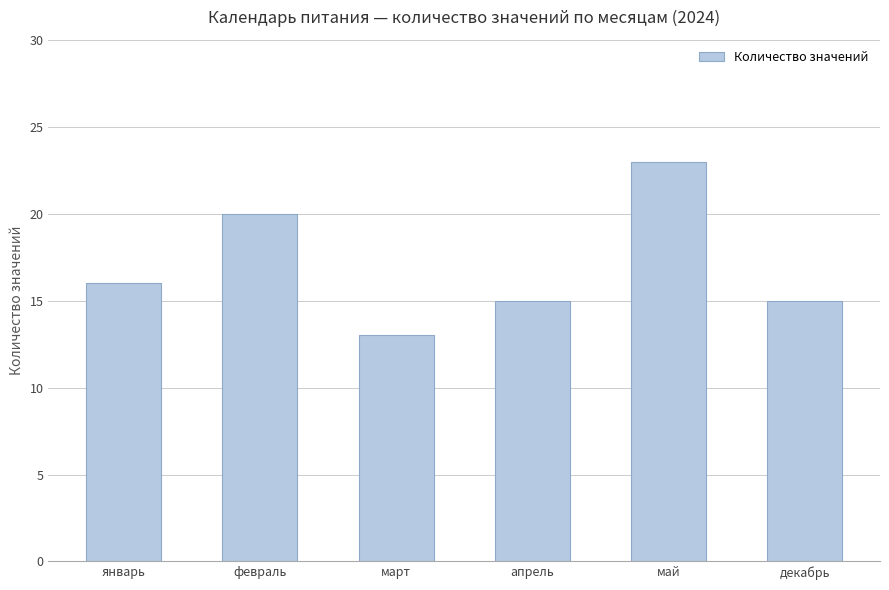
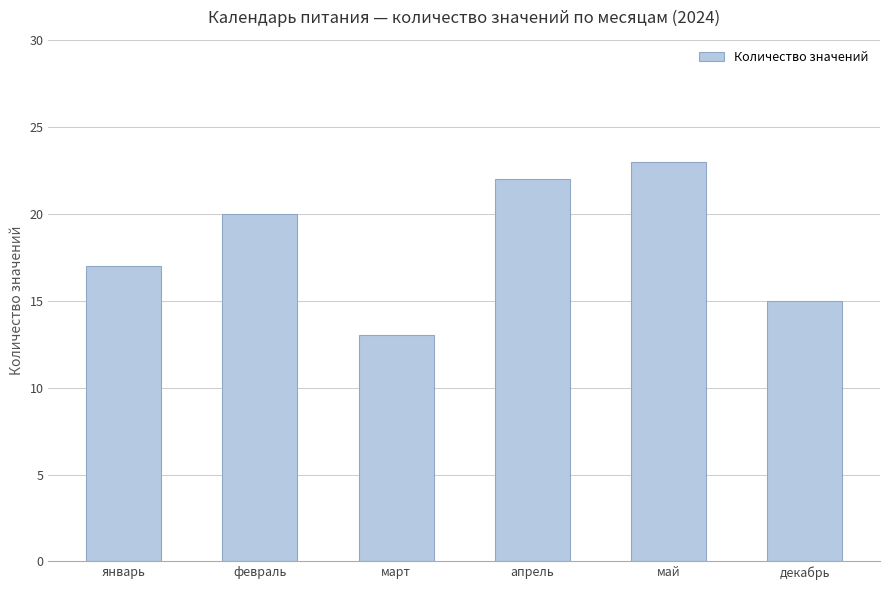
  {
-   "январь": 16,
+   "январь": 17,
    "февраль": 20,
    "март": 13,
-   "апрель": 15,
+   "апрель": 22,
    "май": 23,
    "декабрь": 15
  }
